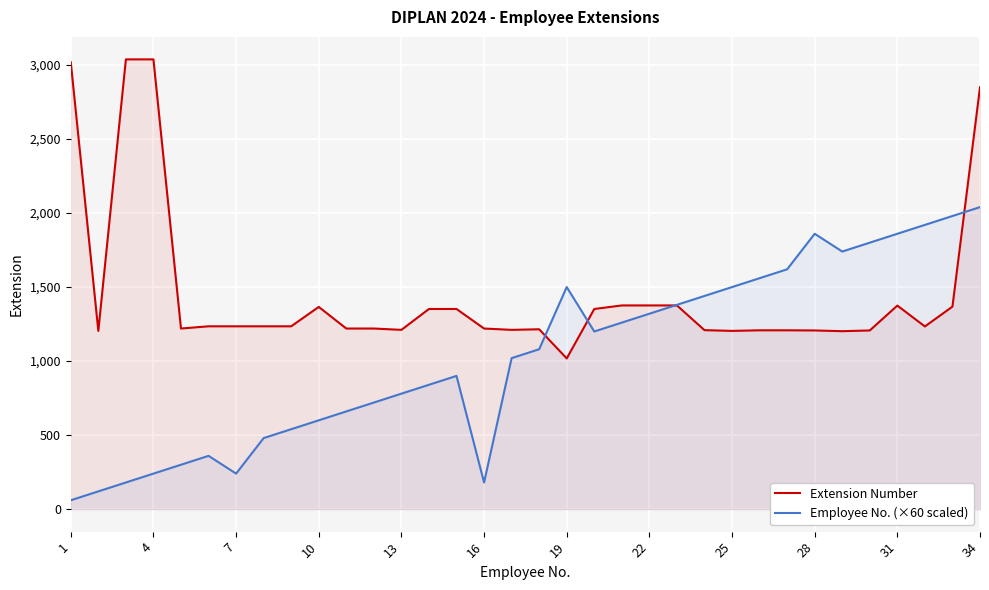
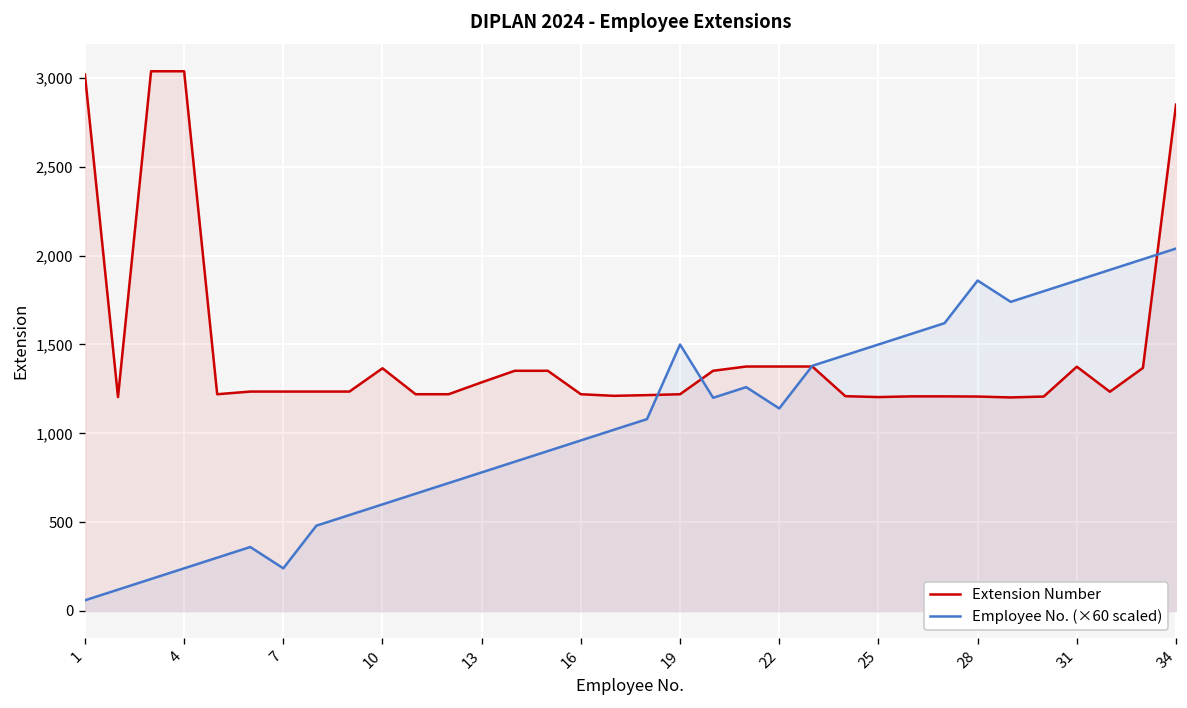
  {
    "Extension Number": {
      "1": "3,020",
      "4": "3,040",
      "7": "1,240",
      "10": "1,370",
-     "13": "1,210",
+     "13": "1,290",
      "16": "1,220",
-     "19": "1,020",
+     "19": "1,220",
      "22": "1,380",
      "25": "1,200",
      "28": "1,210",
      "31": "1,380",
      "34": "2,850"
    },
    "Employee No. (×60 scaled)": {
      "1": "60",
      "4": "240",
      "7": "240",
      "10": "600",
      "13": "780",
-     "16": "180",
+     "16": "960",
      "19": "1,500",
-     "22": "1,320",
+     "22": "1,140",
      "25": "1,500",
      "28": "1,860",
      "31": "1,860",
      "34": "2,040"
    }
  }
